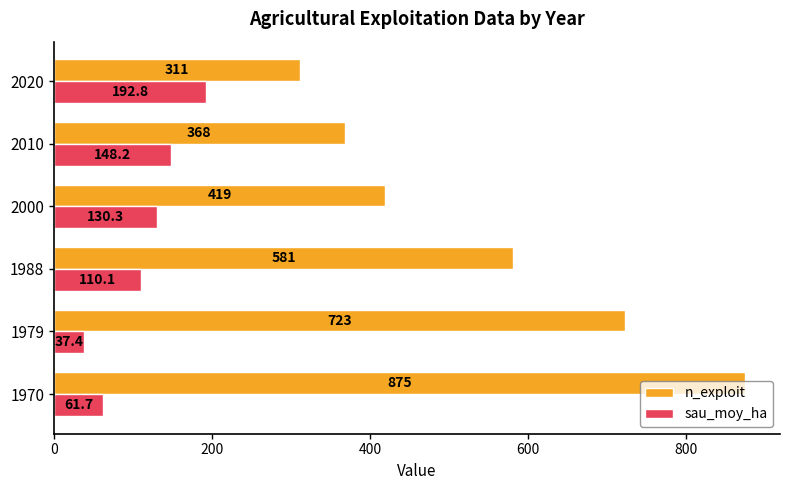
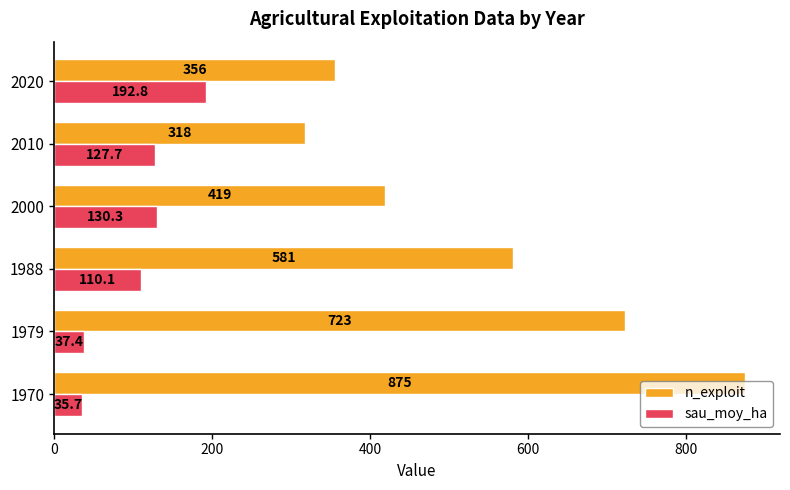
  {
    "n_exploit": {
-     "2020": 311,
-     "2010": 368,
+     "2020": 356,
+     "2010": 318,
      "2000": 419,
      "1988": 581,
      "1979": 723
    },
    "sau_moy_ha": {
      "2020": 192.8,
-     "2010": 148.2,
+     "2010": 127.7,
      "2000": 130.3,
      "1988": 110.1,
      "1979": 37.4,
-     "1970": 61.7
+     "1970": 35.7
    }
  }
